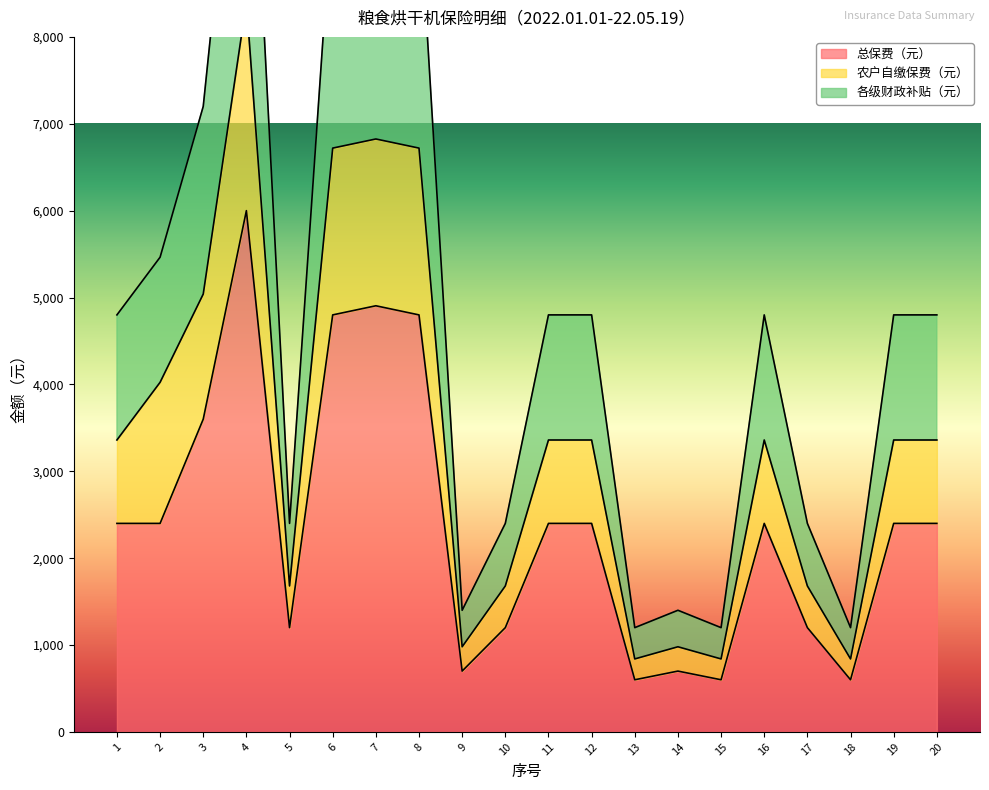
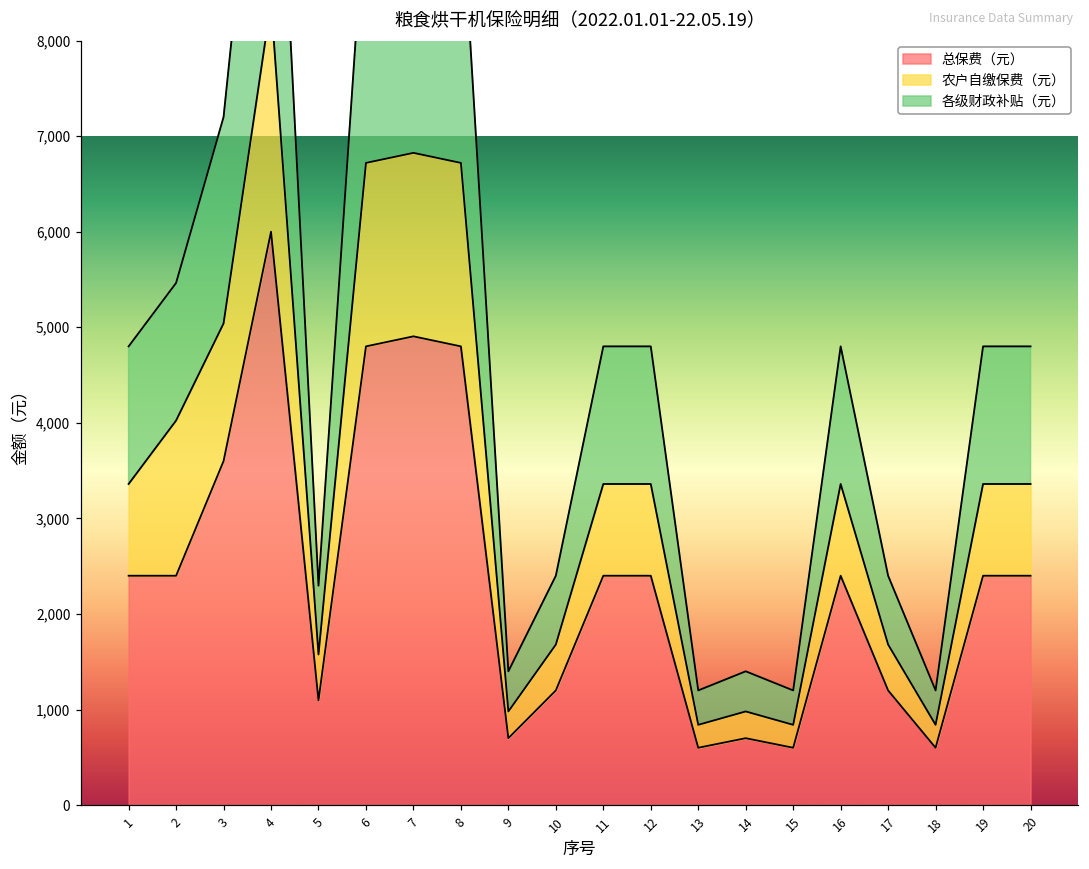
  {
    "总保费（元）": {
      "1": "2,400",
      "2": "2,400",
      "3": "3,600",
      "4": "6,000",
-     "5": "1,200",
+     "5": "1,100",
      "6": "4,800",
      "7": "4,900",
      "8": "4,800",
      "9": "700",
      "10": "1,200",
      "11": "2,400",
      "12": "2,400",
      "13": "600",
      "14": "700",
      "15": "600",
      "16": "2,400",
      "17": "1,200",
      "18": "600",
      "19": "2,400",
      "20": "2,400"
    },
    "农户自缴保费（元）": {
      "1": "1,000",
      "2": "1,600",
      "3": "1,400",
      "5": "500",
      "6": "1,900",
      "7": "1,900",
      "8": "1,900",
      "9": "300",
      "10": "500",
      "11": "1,000",
      "12": "1,000",
      "13": "200",
      "14": "300",
      "15": "200",
      "16": "1,000",
      "17": "500",
      "18": "200",
      "19": "1,000",
      "20": "1,000"
    },
    "各级财政补贴（元）": {
      "1": "1,400",
      "2": "1,400",
      "3": "2,200",
      "5": "700",
      "9": "400",
      "10": "700",
      "11": "1,400",
      "12": "1,400",
      "13": "400",
      "14": "400",
      "15": "400",
      "16": "1,400",
      "17": "700",
      "18": "400",
      "19": "1,400",
      "20": "1,400"
    }
  }
